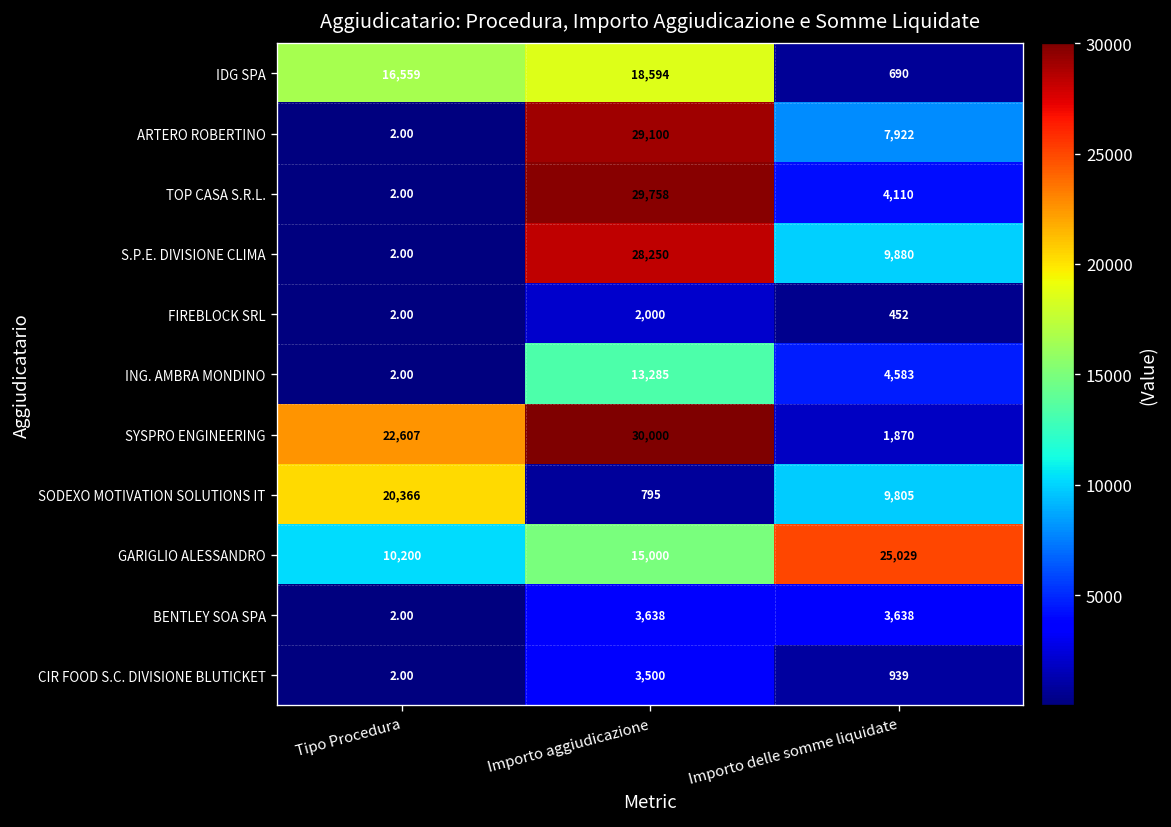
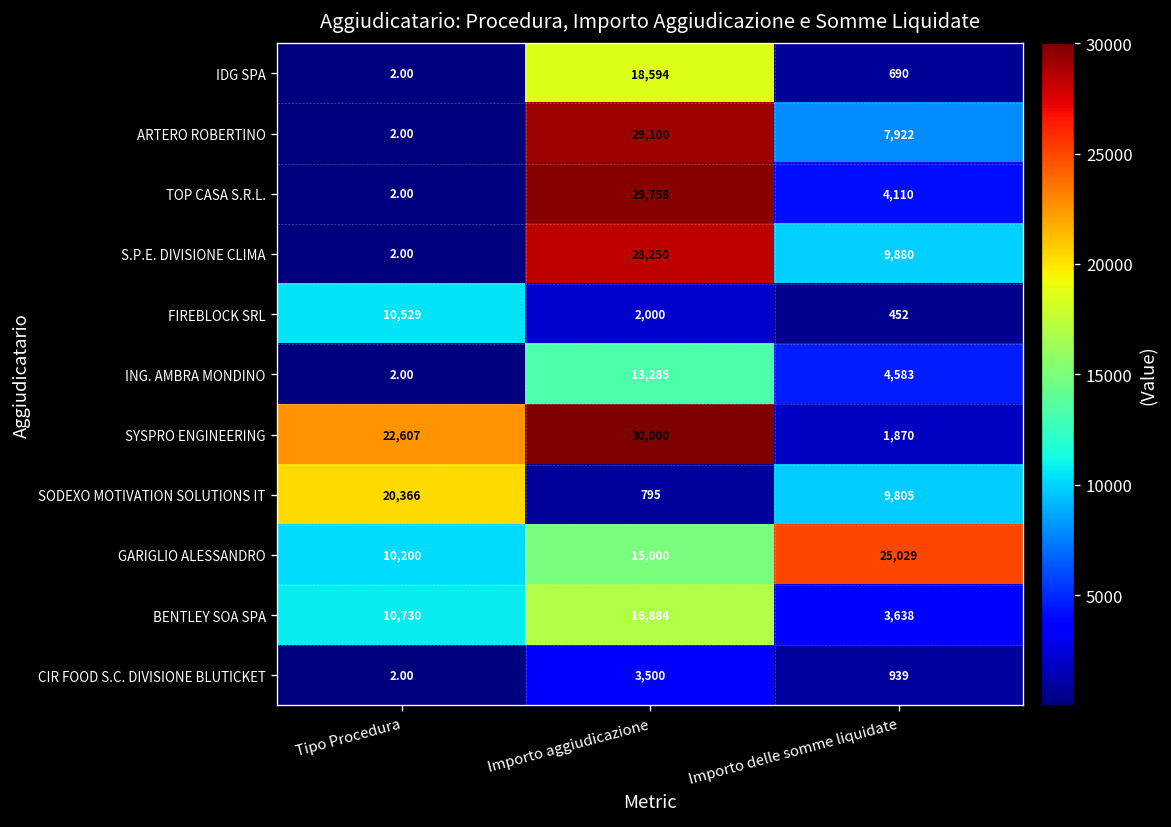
  {
    "IDG SPA": {
-     "Tipo Procedura": "16,559",
+     "Tipo Procedura": "2.00",
      "Importo aggiudicazione": "18,594",
      "Importo delle somme liquidate": "690"
    },
    "ARTERO ROBERTINO": {
      "Tipo Procedura": "2.00",
      "Importo aggiudicazione": "29,100",
      "Importo delle somme liquidate": "7,922"
    },
    "TOP CASA S.R.L.": {
      "Tipo Procedura": "2.00",
      "Importo aggiudicazione": "29,758",
      "Importo delle somme liquidate": "4,110"
    },
    "S.P.E. DIVISIONE CLIMA": {
      "Tipo Procedura": "2.00",
      "Importo aggiudicazione": "28,250",
      "Importo delle somme liquidate": "9,880"
    },
    "FIREBLOCK SRL": {
-     "Tipo Procedura": "2.00",
+     "Tipo Procedura": "10,529",
      "Importo aggiudicazione": "2,000",
      "Importo delle somme liquidate": "452"
    },
    "ING. AMBRA MONDINO": {
      "Tipo Procedura": "2.00",
      "Importo aggiudicazione": "13,285",
      "Importo delle somme liquidate": "4,583"
    },
    "SYSPRO ENGINEERING": {
      "Tipo Procedura": "22,607",
      "Importo aggiudicazione": "30,000",
      "Importo delle somme liquidate": "1,870"
    },
    "SODEXO MOTIVATION SOLUTIONS IT": {
      "Tipo Procedura": "20,366",
      "Importo aggiudicazione": "795",
      "Importo delle somme liquidate": "9,805"
    },
    "GARIGLIO ALESSANDRO": {
      "Tipo Procedura": "10,200",
      "Importo aggiudicazione": "15,000",
      "Importo delle somme liquidate": "25,029"
    },
    "BENTLEY SOA SPA": {
-     "Tipo Procedura": "2.00",
-     "Importo aggiudicazione": "3,638",
+     "Tipo Procedura": "10,730",
+     "Importo aggiudicazione": "16,884",
      "Importo delle somme liquidate": "3,638"
    },
    "CIR FOOD S.C. DIVISIONE BLUTICKET": {
      "Tipo Procedura": "2.00",
      "Importo aggiudicazione": "3,500",
      "Importo delle somme liquidate": "939"
    }
  }
